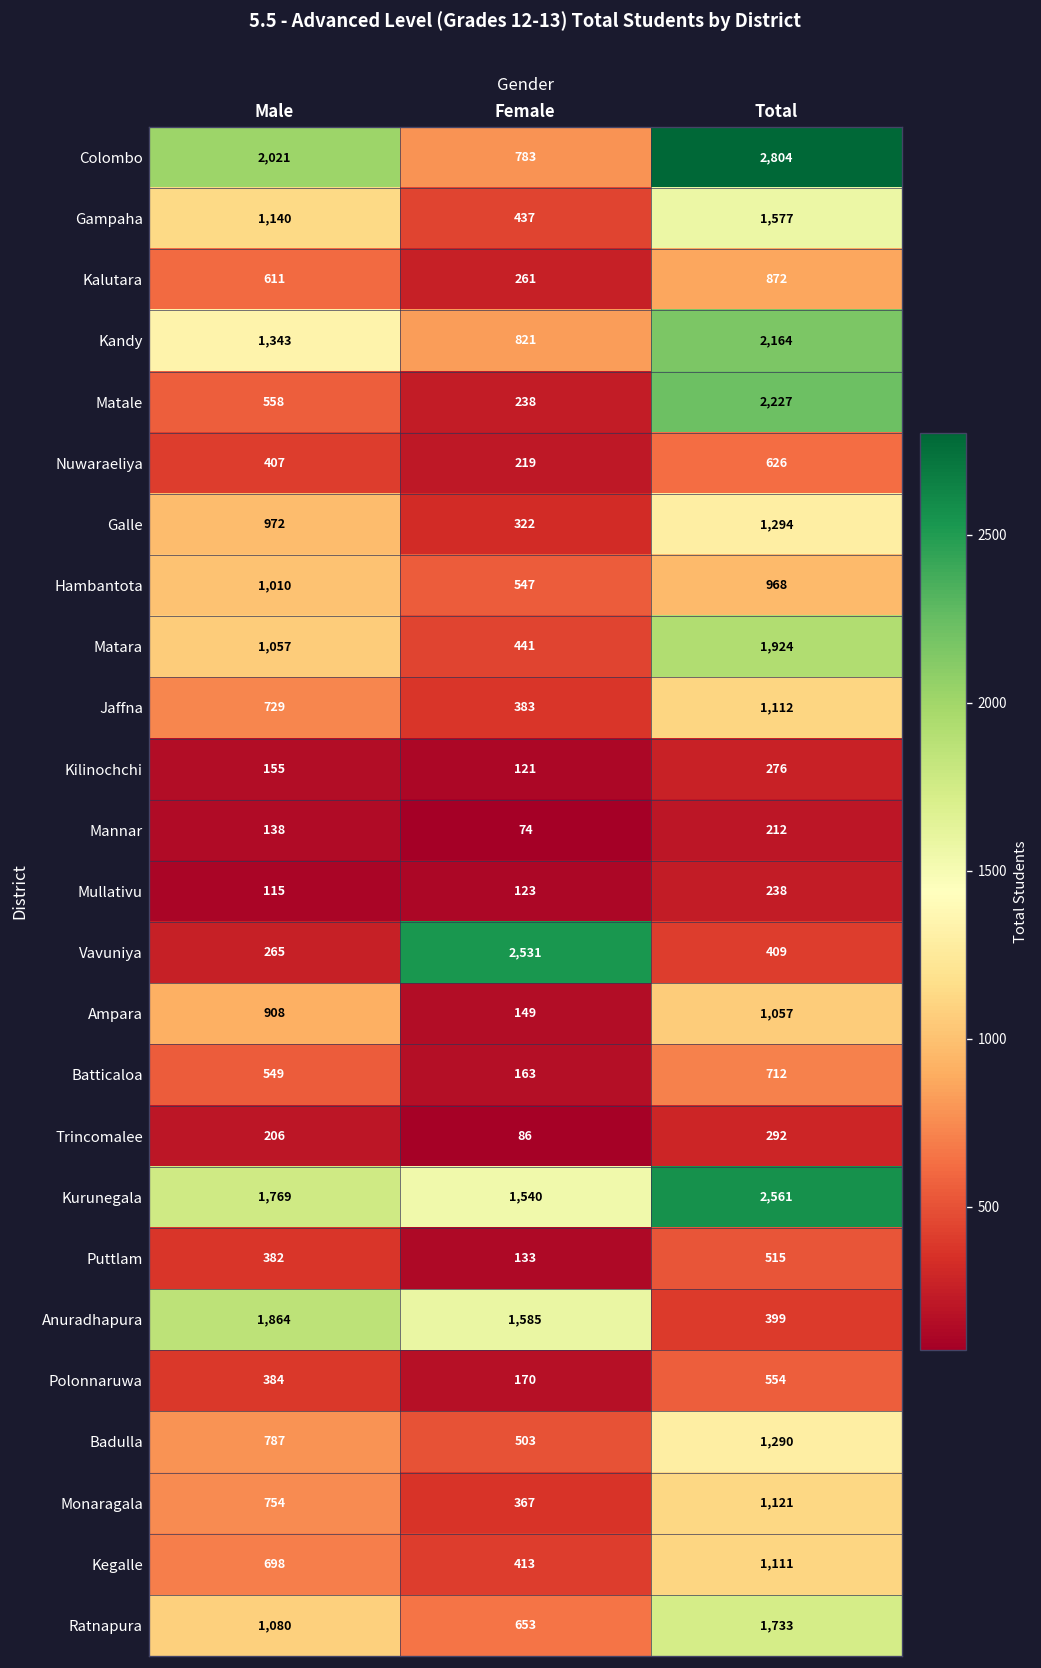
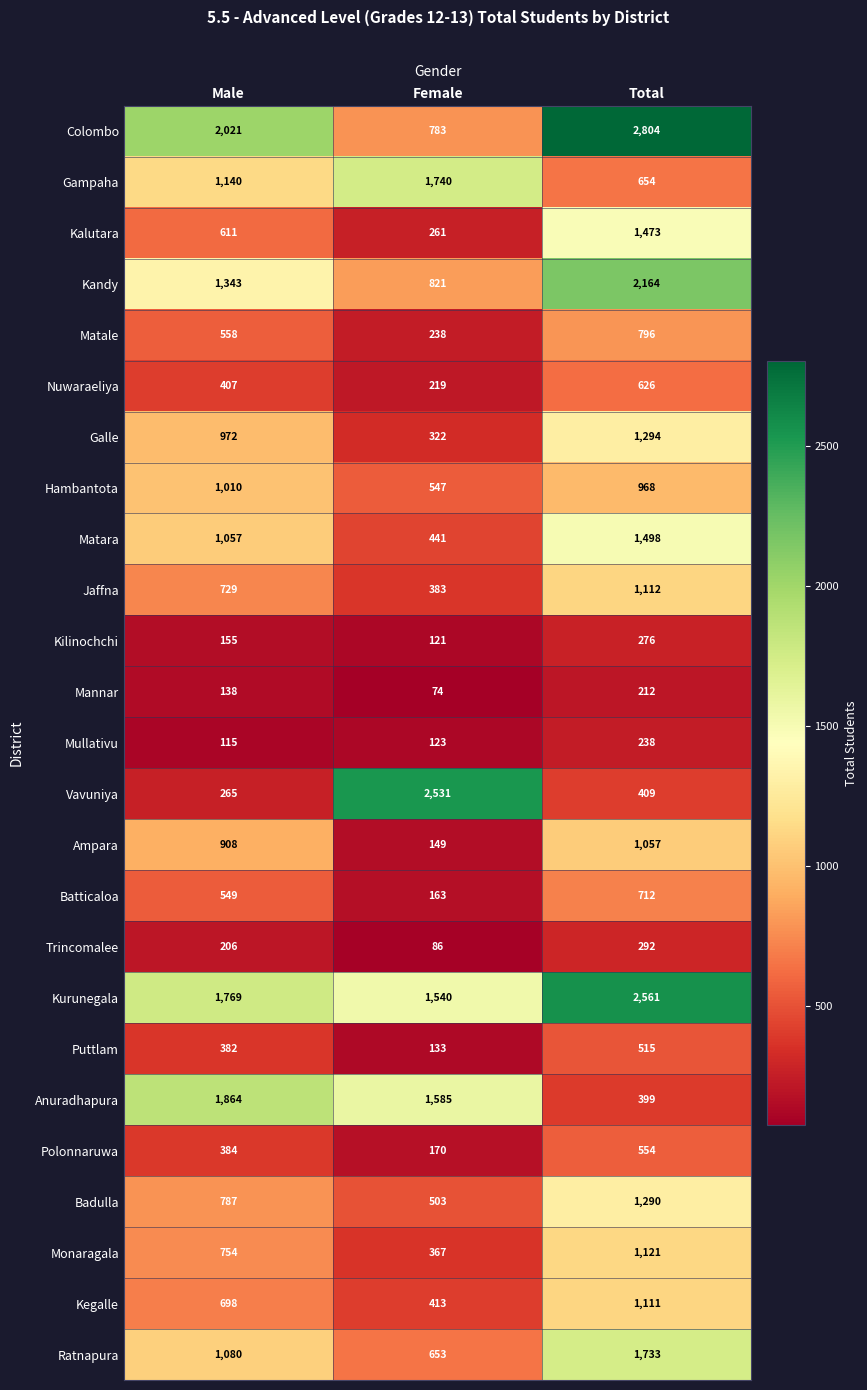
  {
    "Colombo": {
      "Male": "2,021",
      "Female": "783",
      "Total": "2,804"
    },
    "Gampaha": {
      "Male": "1,140",
-     "Female": "437",
-     "Total": "1,577"
+     "Female": "1,740",
+     "Total": "654"
    },
    "Kalutara": {
      "Male": "611",
      "Female": "261",
-     "Total": "872"
+     "Total": "1,473"
    },
    "Kandy": {
      "Male": "1,343",
      "Female": "821",
      "Total": "2,164"
    },
    "Matale": {
      "Male": "558",
      "Female": "238",
-     "Total": "2,227"
+     "Total": "796"
    },
    "Nuwaraeliya": {
      "Male": "407",
      "Female": "219",
      "Total": "626"
    },
    "Galle": {
      "Male": "972",
      "Female": "322",
      "Total": "1,294"
    },
    "Hambantota": {
      "Male": "1,010",
      "Female": "547",
      "Total": "968"
    },
    "Matara": {
      "Male": "1,057",
      "Female": "441",
-     "Total": "1,924"
+     "Total": "1,498"
    },
    "Jaffna": {
      "Male": "729",
      "Female": "383",
      "Total": "1,112"
    },
    "Kilinochchi": {
      "Male": "155",
      "Female": "121",
      "Total": "276"
    },
    "Mannar": {
      "Male": "138",
      "Female": "74",
      "Total": "212"
    },
    "Mullativu": {
      "Male": "115",
      "Female": "123",
      "Total": "238"
    },
    "Vavuniya": {
      "Male": "265",
      "Female": "2,531",
      "Total": "409"
    },
    "Ampara": {
      "Male": "908",
      "Female": "149",
      "Total": "1,057"
    },
    "Batticaloa": {
      "Male": "549",
      "Female": "163",
      "Total": "712"
    },
    "Trincomalee": {
      "Male": "206",
      "Female": "86",
      "Total": "292"
    },
    "Kurunegala": {
      "Male": "1,769",
      "Female": "1,540",
      "Total": "2,561"
    },
    "Puttlam": {
      "Male": "382",
      "Female": "133",
      "Total": "515"
    },
    "Anuradhapura": {
      "Male": "1,864",
      "Female": "1,585",
      "Total": "399"
    },
    "Polonnaruwa": {
      "Male": "384",
      "Female": "170",
      "Total": "554"
    },
    "Badulla": {
      "Male": "787",
      "Female": "503",
      "Total": "1,290"
    },
    "Monaragala": {
      "Male": "754",
      "Female": "367",
      "Total": "1,121"
    },
    "Kegalle": {
      "Male": "698",
      "Female": "413",
      "Total": "1,111"
    },
    "Ratnapura": {
      "Male": "1,080",
      "Female": "653",
      "Total": "1,733"
    }
  }
